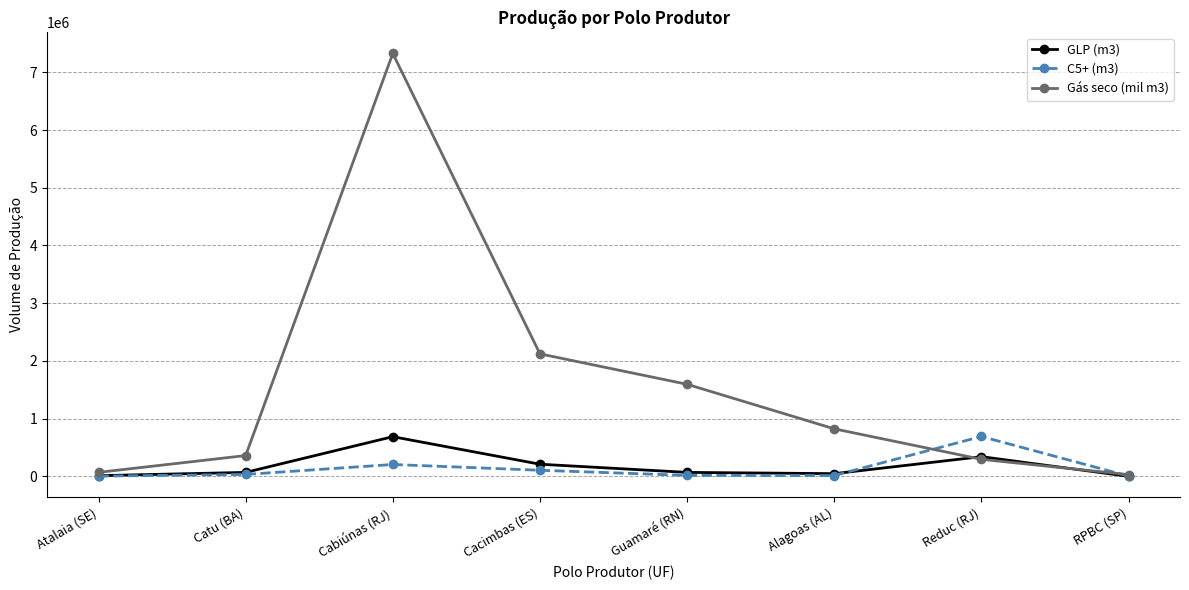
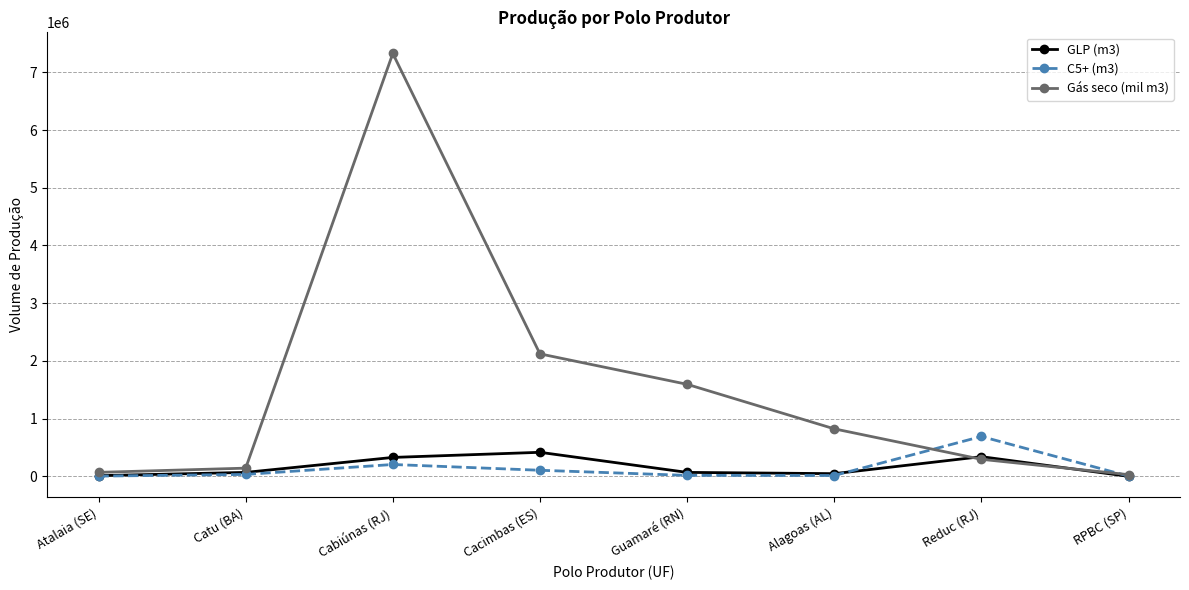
  {
    "GLP (m3)": {
-     "Cabiúnas (RJ)": 700000,
-     "Cacimbas (ES)": 200000,
+     "Cabiúnas (RJ)": 300000,
+     "Cacimbas (ES)": 400000,
      "Guamaré (RN)": 100000,
      "Reduc (RJ)": 300000
    },
    "C5+ (m3)": {
      "Cabiúnas (RJ)": 200000,
      "Cacimbas (ES)": 100000,
      "Guamaré (RN)": 0,
      "Reduc (RJ)": 700000
    },
    "Gás seco (mil m3)": {
      "Atalaia (SE)": 100000,
-     "Catu (BA)": 400000,
+     "Catu (BA)": 100000,
      "Cabiúnas (RJ)": 7300000,
      "Cacimbas (ES)": 2100000,
      "Guamaré (RN)": 1600000,
      "Alagoas (AL)": 800000,
      "Reduc (RJ)": 300000
    }
  }
